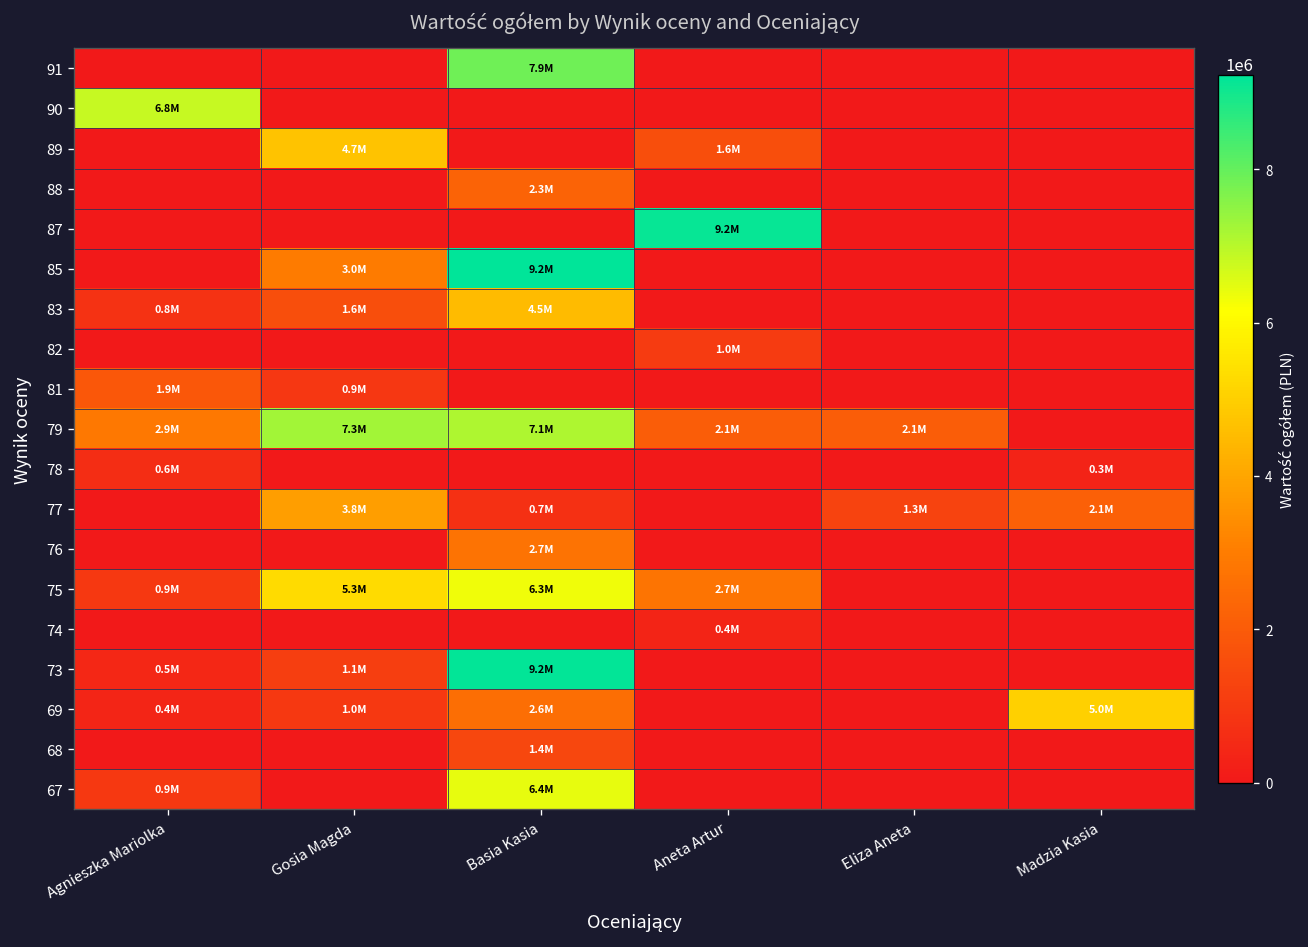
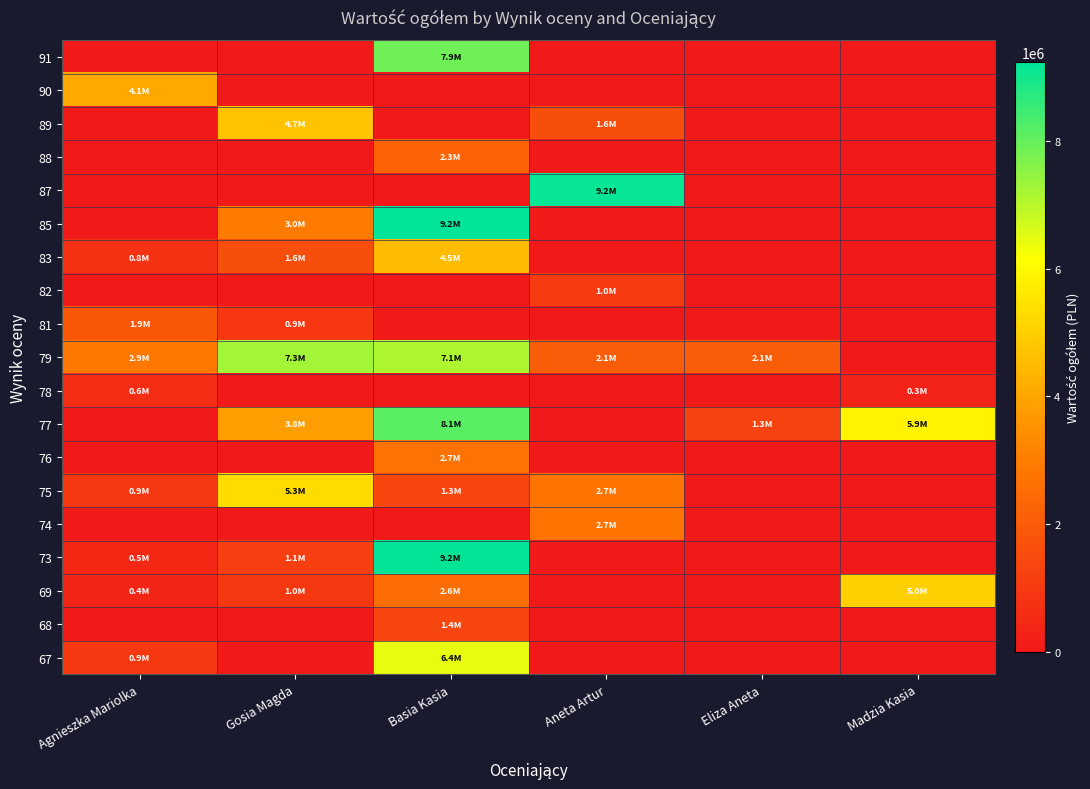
  {
    "91": {
      "Basia Kasia": "7.9M"
    },
    "90": {
-     "Agnieszka Mariolka": "6.8M"
+     "Agnieszka Mariolka": "4.1M"
    },
    "89": {
      "Gosia Magda": "4.7M",
      "Aneta Artur": "1.6M"
    },
    "88": {
      "Basia Kasia": "2.3M"
    },
    "87": {
      "Aneta Artur": "9.2M"
    },
    "85": {
      "Gosia Magda": "3.0M",
      "Basia Kasia": "9.2M"
    },
    "83": {
      "Agnieszka Mariolka": "0.8M",
      "Gosia Magda": "1.6M",
      "Basia Kasia": "4.5M"
    },
    "82": {
      "Aneta Artur": "1.0M"
    },
    "81": {
      "Agnieszka Mariolka": "1.9M",
      "Gosia Magda": "0.9M"
    },
    "79": {
      "Agnieszka Mariolka": "2.9M",
      "Gosia Magda": "7.3M",
      "Basia Kasia": "7.1M",
      "Aneta Artur": "2.1M",
      "Eliza Aneta": "2.1M"
    },
    "78": {
      "Agnieszka Mariolka": "0.6M",
      "Madzia Kasia": "0.3M"
    },
    "77": {
      "Gosia Magda": "3.8M",
-     "Basia Kasia": "0.7M",
+     "Basia Kasia": "8.1M",
      "Eliza Aneta": "1.3M",
-     "Madzia Kasia": "2.1M"
+     "Madzia Kasia": "5.9M"
    },
    "76": {
      "Basia Kasia": "2.7M"
    },
    "75": {
      "Agnieszka Mariolka": "0.9M",
      "Gosia Magda": "5.3M",
-     "Basia Kasia": "6.3M",
+     "Basia Kasia": "1.3M",
      "Aneta Artur": "2.7M"
    },
    "74": {
-     "Aneta Artur": "0.4M"
+     "Aneta Artur": "2.7M"
    },
    "73": {
      "Agnieszka Mariolka": "0.5M",
      "Gosia Magda": "1.1M",
      "Basia Kasia": "9.2M"
    },
    "69": {
      "Agnieszka Mariolka": "0.4M",
      "Gosia Magda": "1.0M",
      "Basia Kasia": "2.6M",
      "Madzia Kasia": "5.0M"
    },
    "68": {
      "Basia Kasia": "1.4M"
    },
    "67": {
      "Agnieszka Mariolka": "0.9M",
      "Basia Kasia": "6.4M"
    }
  }
